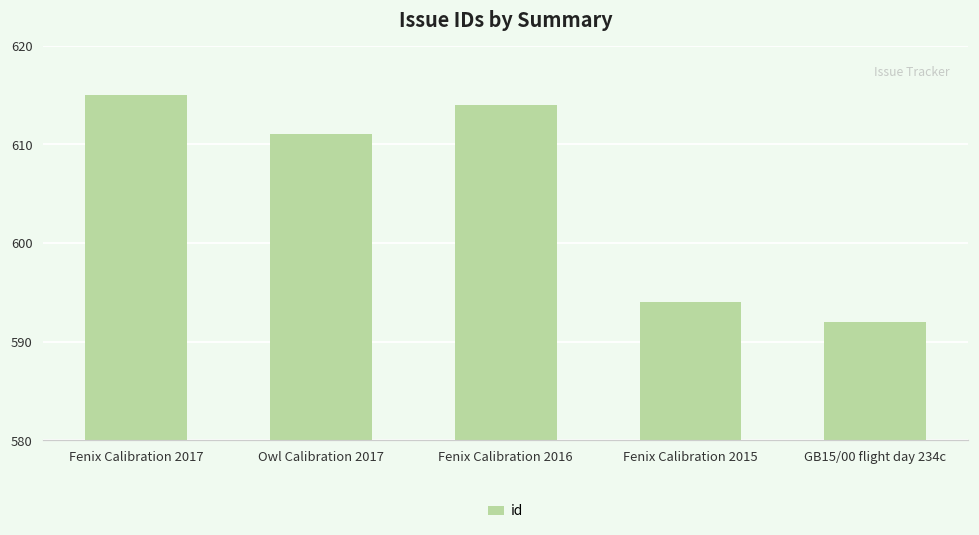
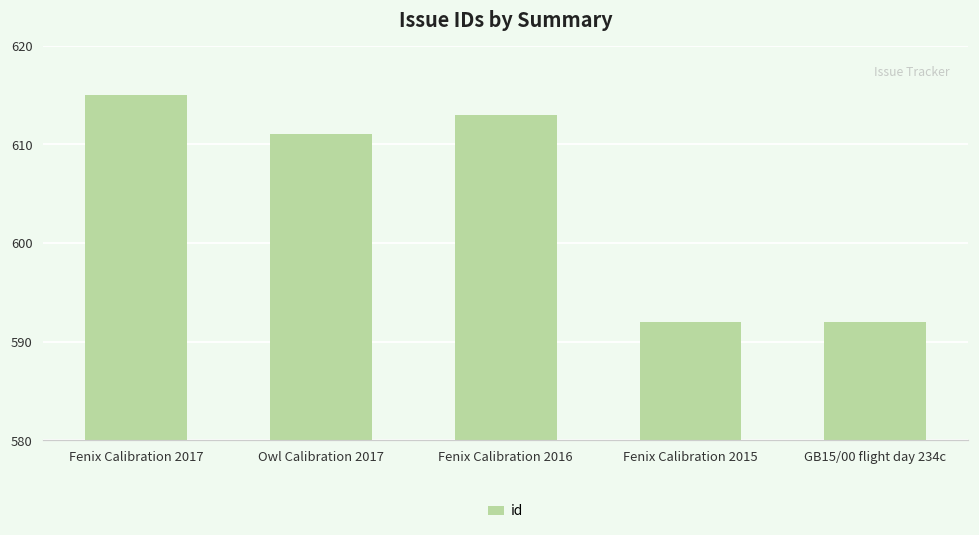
  {
    "Fenix Calibration 2017": 615,
    "Owl Calibration 2017": 611,
-   "Fenix Calibration 2016": 614,
-   "Fenix Calibration 2015": 594,
+   "Fenix Calibration 2016": 613,
+   "Fenix Calibration 2015": 592,
    "GB15/00 flight day 234c": 592
  }
